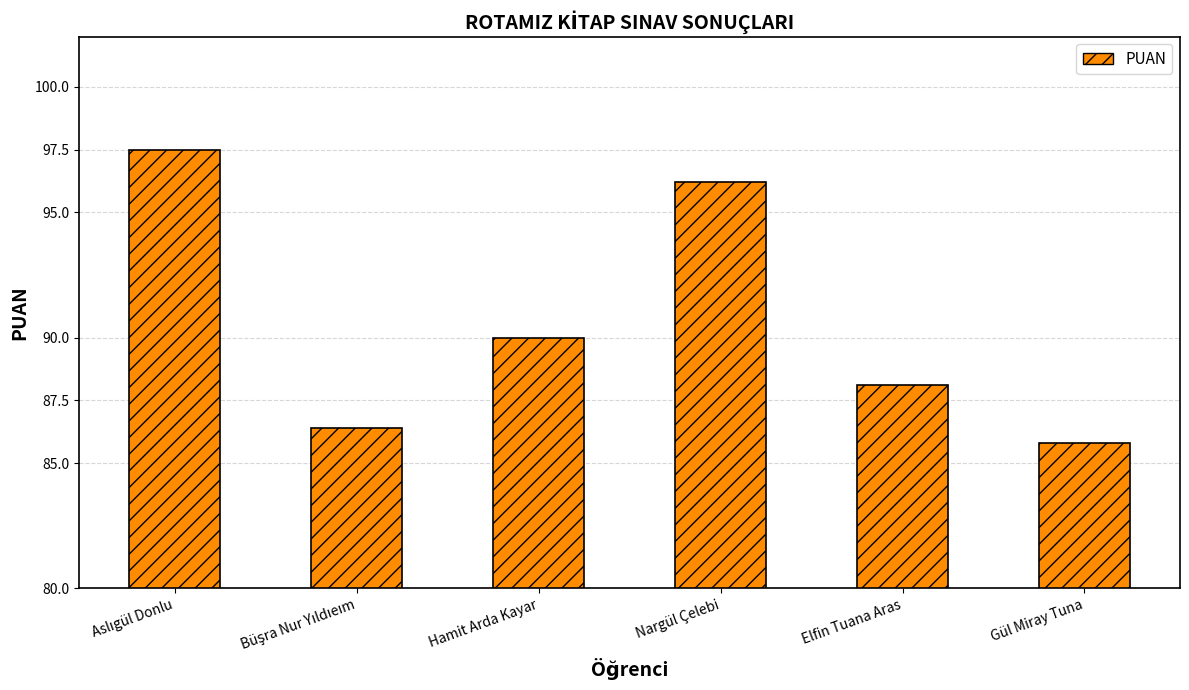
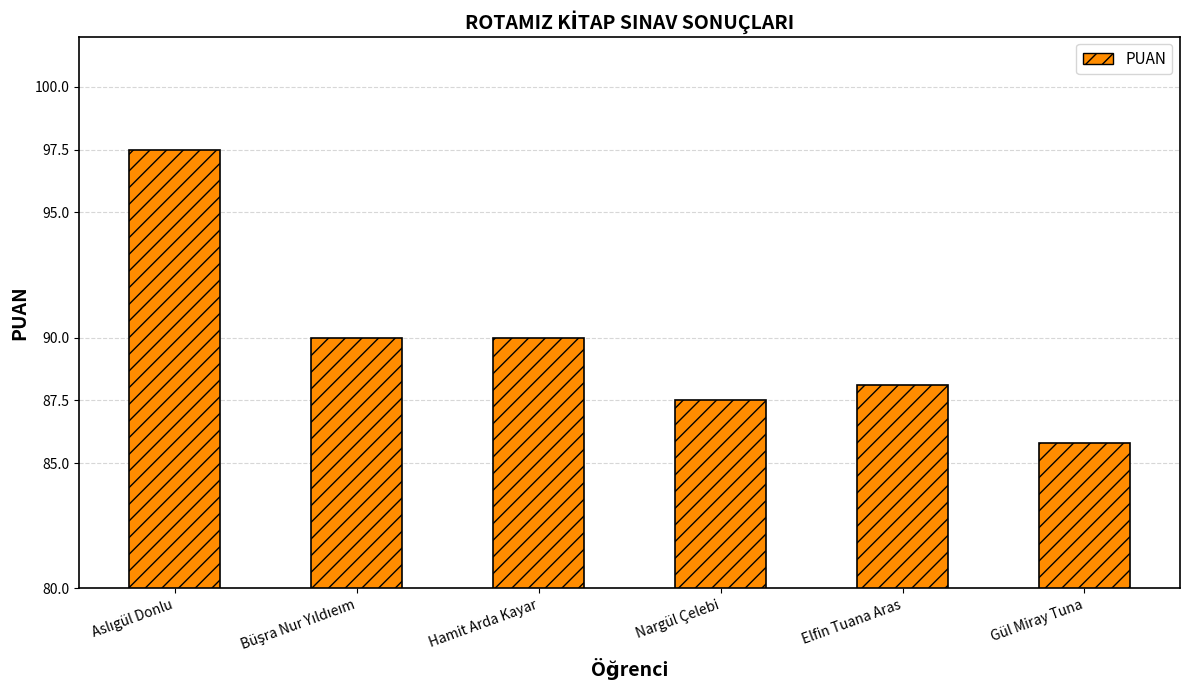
  {
    "Aslıgül Donlu": 97.5,
-   "Büşra Nur Yıldıeım": 86.4,
+   "Büşra Nur Yıldıeım": 90.0,
    "Hamit Arda Kayar": 90.0,
-   "Nargül Çelebi": 96.2,
+   "Nargül Çelebi": 87.5,
    "Elfin Tuana Aras": 88.1,
    "Gül Miray Tuna": 85.8
  }
